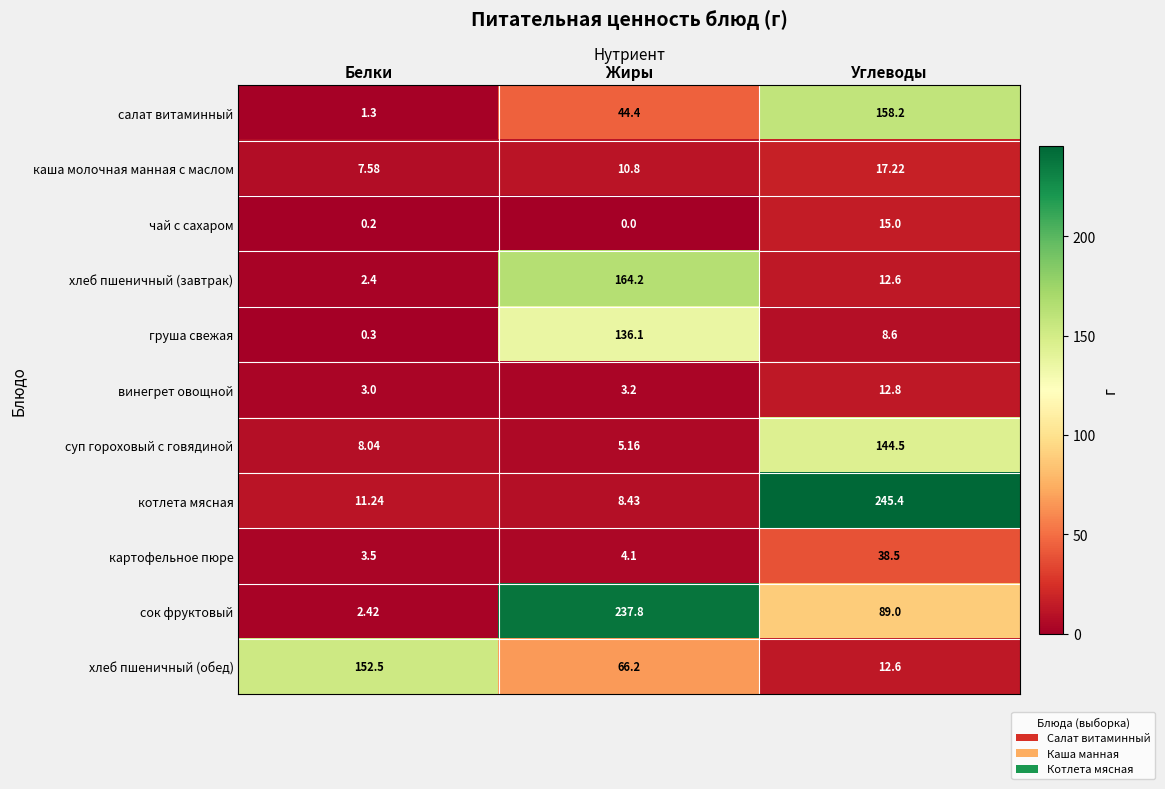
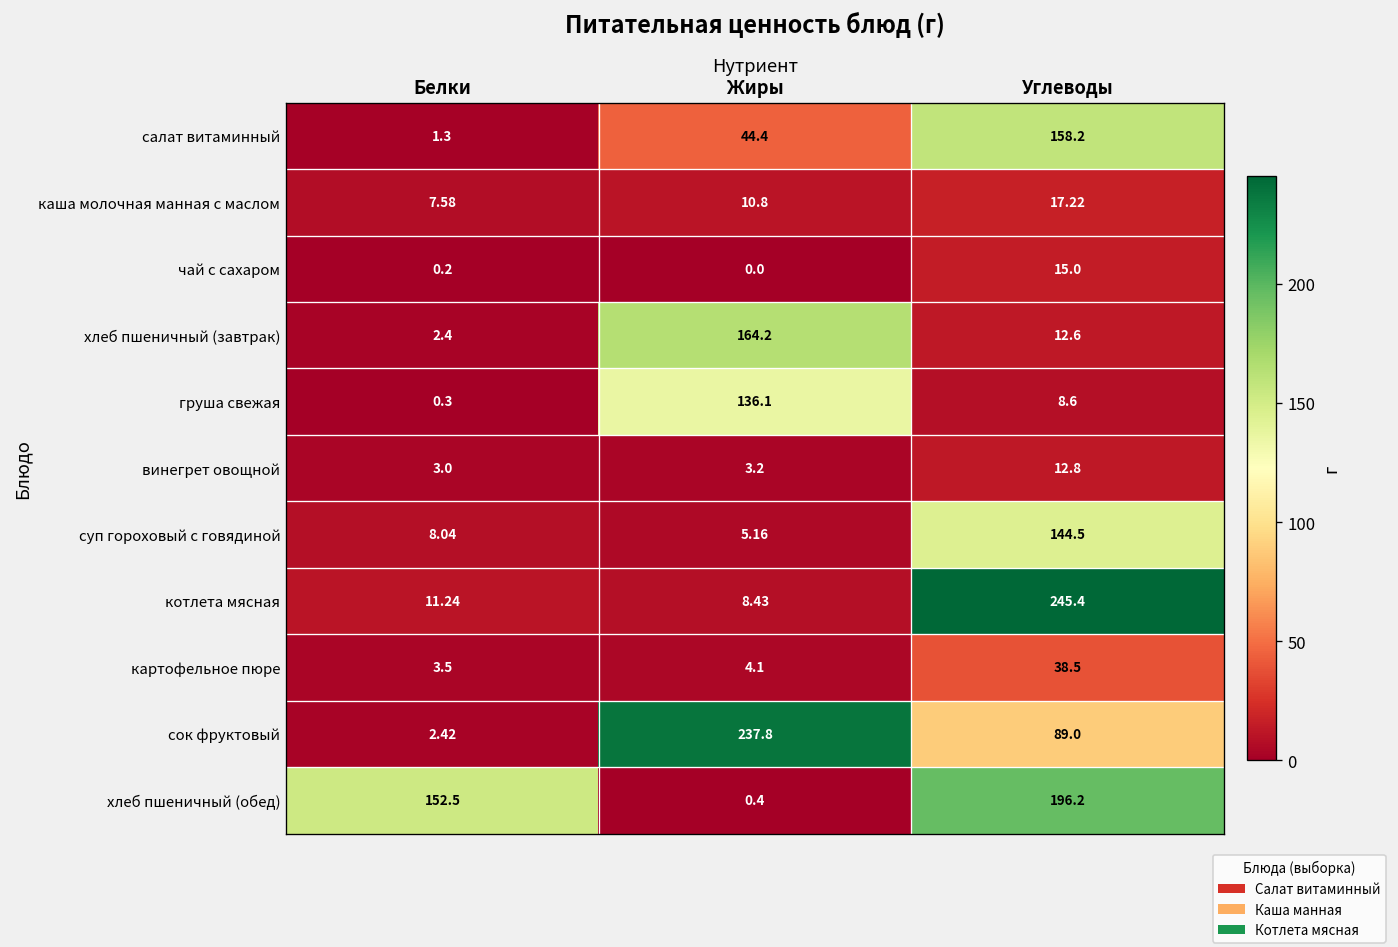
  {
    "салат витаминный": {
      "Белки": 1.3,
      "Жиры": 44.4,
      "Углеводы": 158.2
    },
    "каша молочная манная с маслом": {
      "Белки": 7.58,
      "Жиры": 10.8,
      "Углеводы": 17.22
    },
    "чай с сахаром": {
      "Белки": 0.2,
      "Жиры": 0.0,
      "Углеводы": 15.0
    },
    "хлеб пшеничный (завтрак)": {
      "Белки": 2.4,
      "Жиры": 164.2,
      "Углеводы": 12.6
    },
    "груша свежая": {
      "Белки": 0.3,
      "Жиры": 136.1,
      "Углеводы": 8.6
    },
    "винегрет овощной": {
      "Белки": 3.0,
      "Жиры": 3.2,
      "Углеводы": 12.8
    },
    "суп гороховый с говядиной": {
      "Белки": 8.04,
      "Жиры": 5.16,
      "Углеводы": 144.5
    },
    "котлета мясная": {
      "Белки": 11.24,
      "Жиры": 8.43,
      "Углеводы": 245.4
    },
    "картофельное пюре": {
      "Белки": 3.5,
      "Жиры": 4.1,
      "Углеводы": 38.5
    },
    "сок фруктовый": {
      "Белки": 2.42,
      "Жиры": 237.8,
      "Углеводы": 89.0
    },
    "хлеб пшеничный (обед)": {
      "Белки": 152.5,
-     "Жиры": 66.2,
-     "Углеводы": 12.6
+     "Жиры": 0.4,
+     "Углеводы": 196.2
    }
  }
